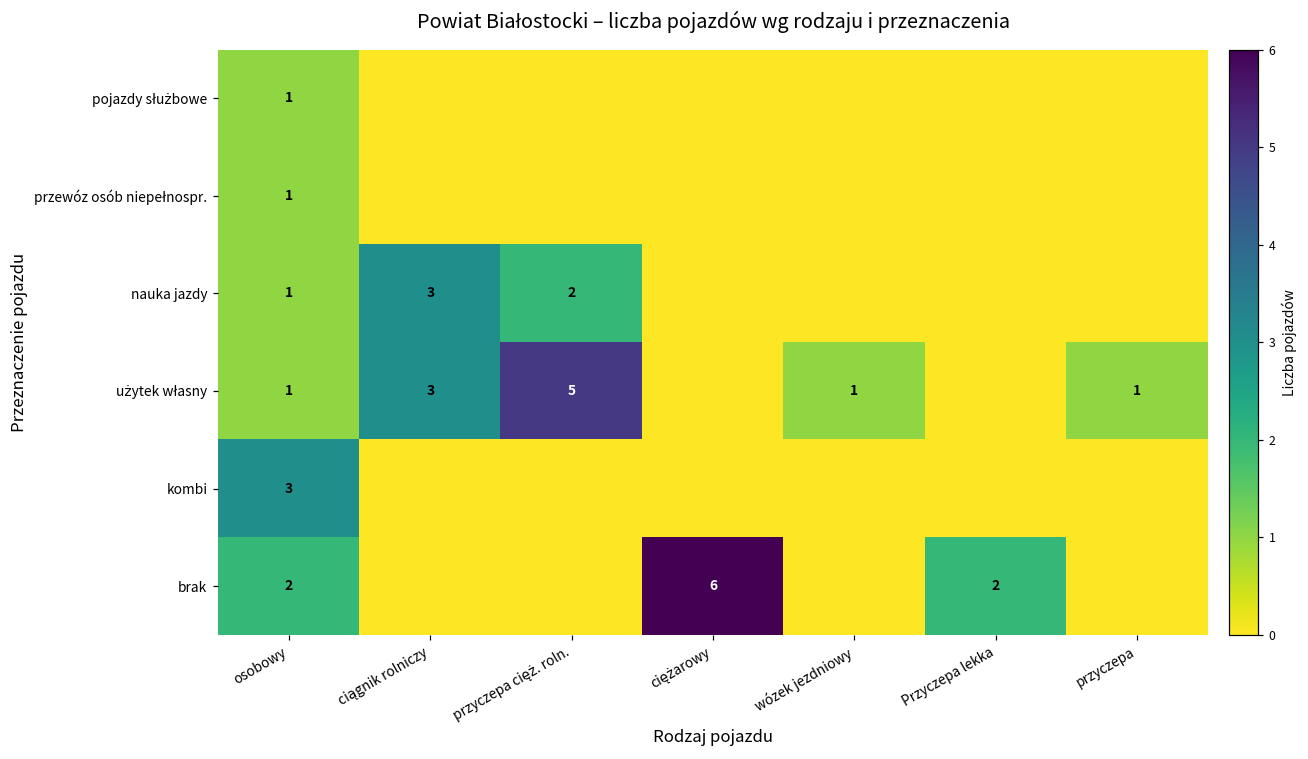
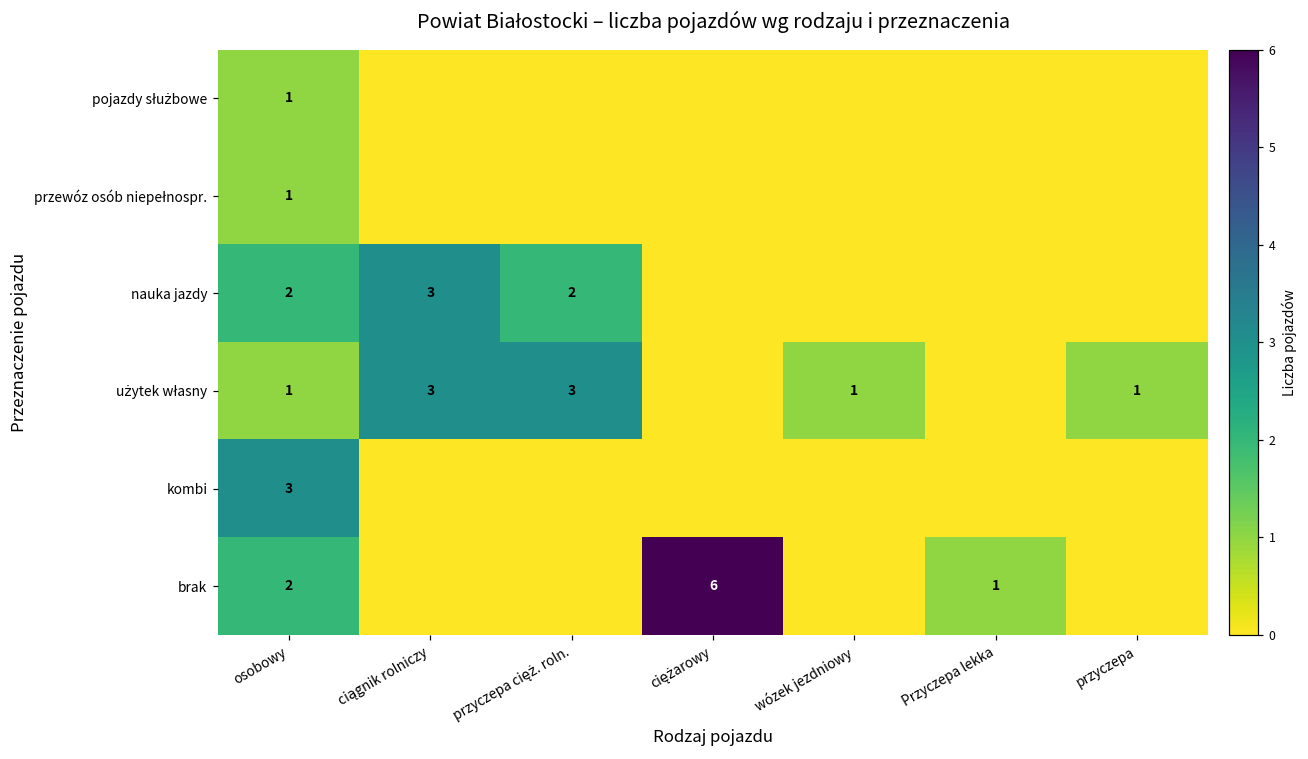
  {
    "pojazdy służbowe": {
      "osobowy": 1
    },
    "przewóz osób niepełnospr.": {
      "osobowy": 1
    },
    "nauka jazdy": {
-     "osobowy": 1,
+     "osobowy": 2,
      "ciągnik rolniczy": 3,
      "przyczepa cięż. roln.": 2
    },
    "użytek własny": {
      "osobowy": 1,
      "ciągnik rolniczy": 3,
-     "przyczepa cięż. roln.": 5,
+     "przyczepa cięż. roln.": 3,
      "wózek jezdniowy": 1,
      "przyczepa": 1
    },
    "kombi": {
      "osobowy": 3
    },
    "brak": {
      "osobowy": 2,
      "ciężarowy": 6,
-     "Przyczepa lekka": 2
+     "Przyczepa lekka": 1
    }
  }
